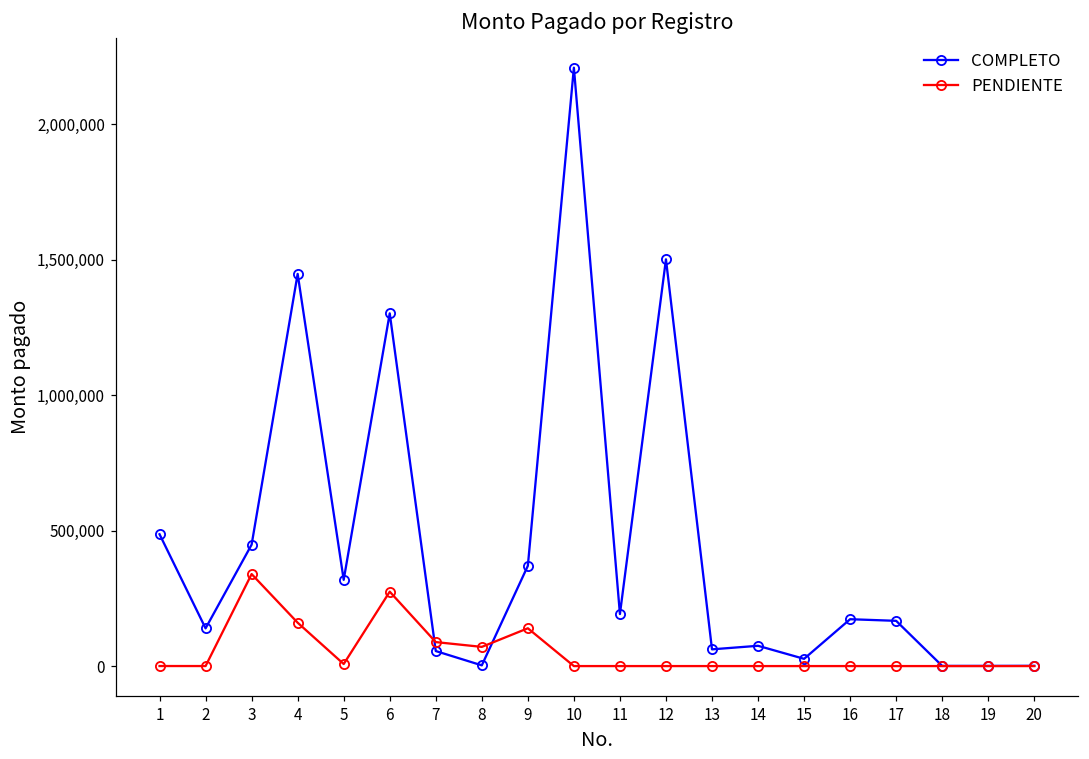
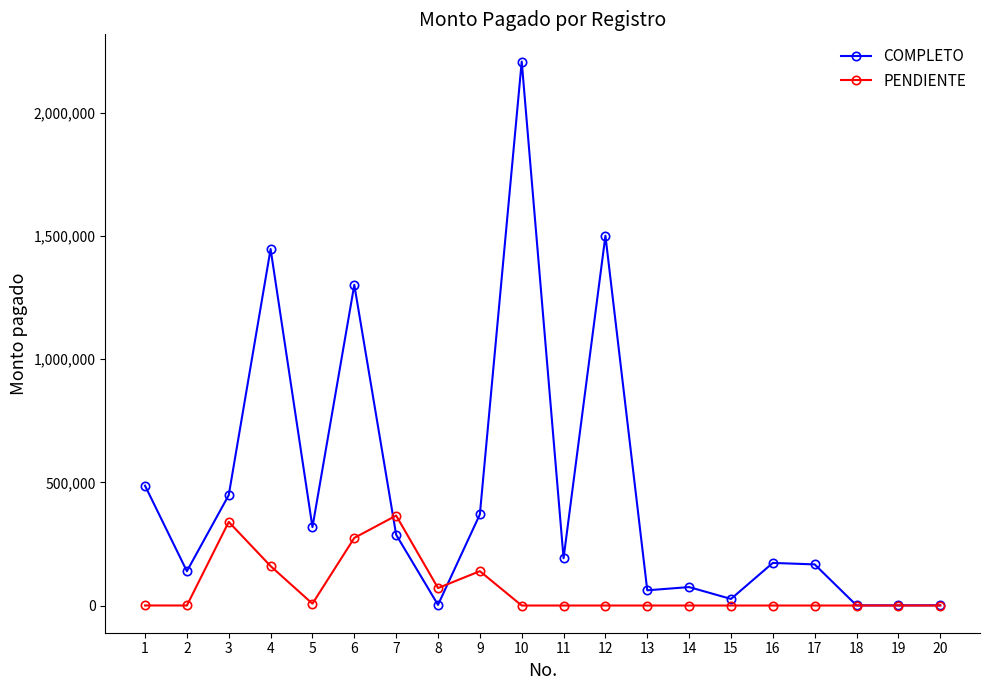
  {
    "COMPLETO": {
      "1": "490,000",
      "2": "140,000",
      "3": "450,000",
      "4": "1,450,000",
      "5": "320,000",
      "6": "1,300,000",
-     "7": "60,000",
+     "7": "290,000",
      "8": "0",
      "9": "370,000",
      "10": "2,210,000",
      "11": "190,000",
      "12": "1,500,000",
      "13": "60,000",
      "14": "70,000",
      "15": "30,000",
      "16": "170,000",
      "17": "170,000"
    },
    "PENDIENTE": {
      "1": "0",
      "2": "0",
      "3": "340,000",
      "4": "160,000",
      "5": "10,000",
      "6": "270,000",
-     "7": "90,000",
+     "7": "370,000",
      "8": "70,000",
      "9": "140,000",
      "10": "0",
      "11": "0",
      "12": "0",
      "13": "0",
      "14": "0",
      "15": "0",
      "16": "0",
      "17": "0"
    }
  }
